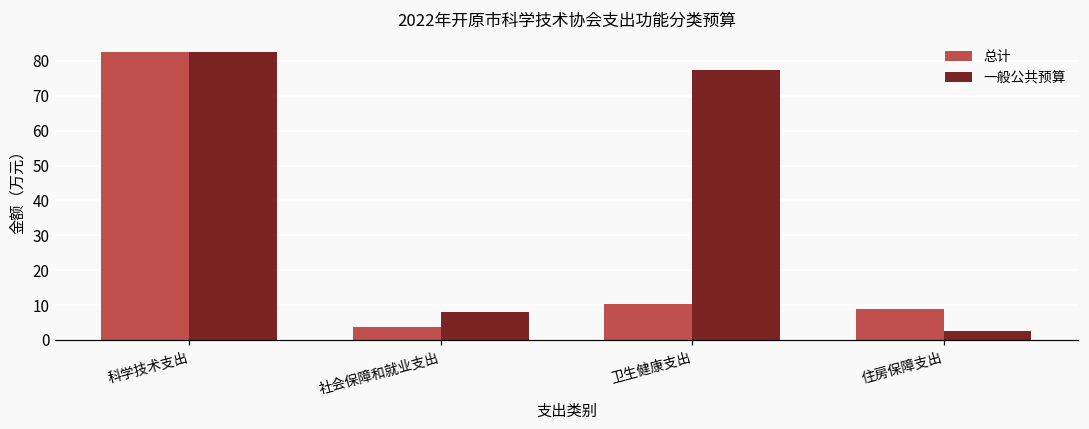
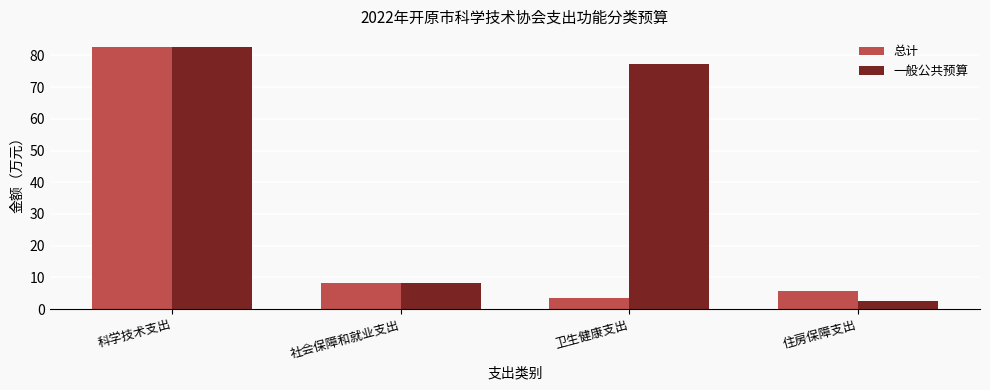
  {
    "总计": {
      "科学技术支出": 83,
-     "社会保障和就业支出": 4,
-     "卫生健康支出": 10,
-     "住房保障支出": 9
+     "社会保障和就业支出": 8,
+     "卫生健康支出": 4,
+     "住房保障支出": 6
    },
    "一般公共预算": {
      "科学技术支出": 83,
      "社会保障和就业支出": 8,
      "卫生健康支出": 77,
      "住房保障支出": 3
    }
  }
